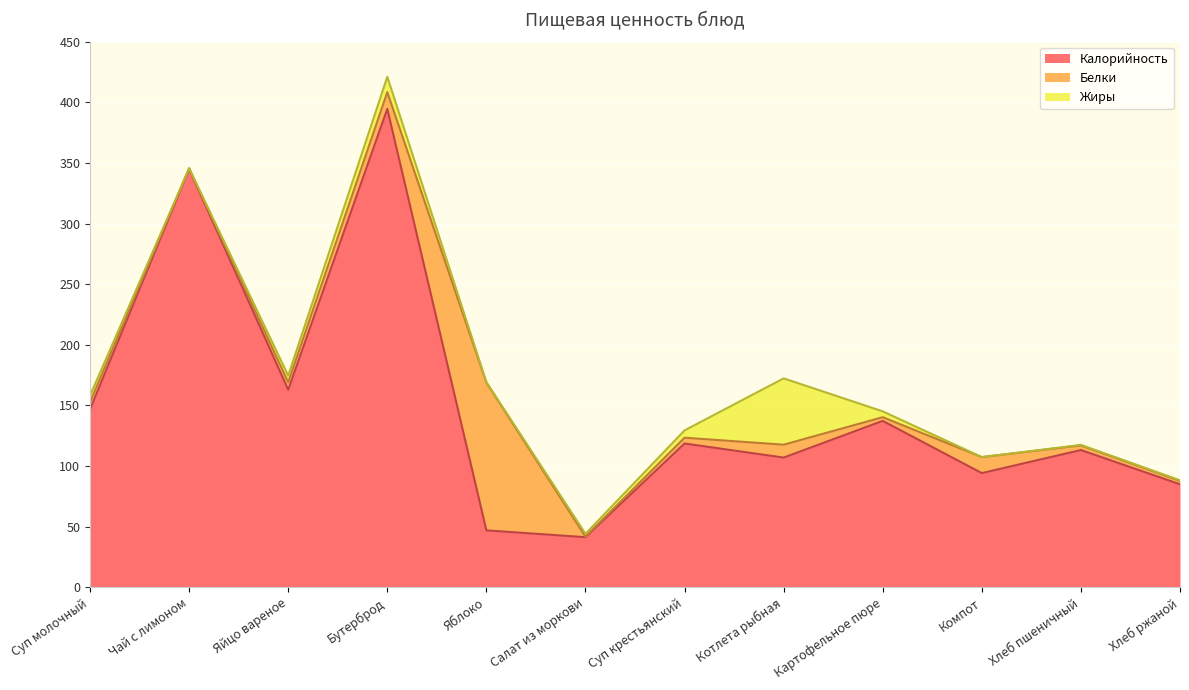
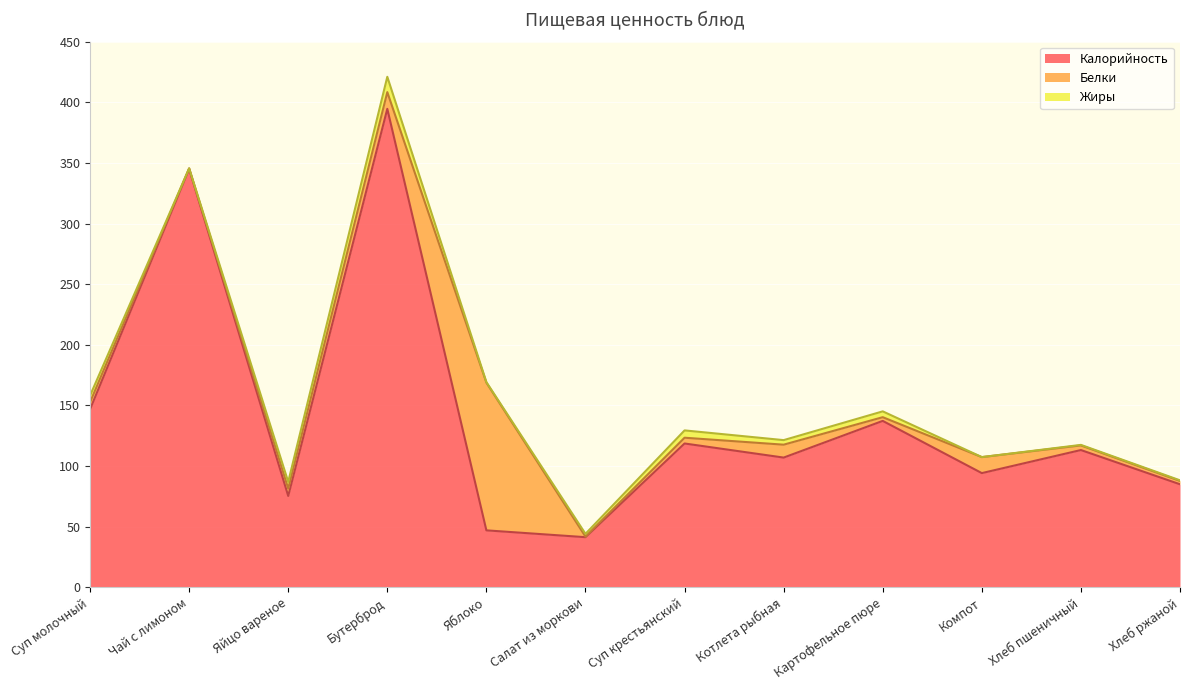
  {
    "Калорийность": {
      "Суп молочный": 147,
-     "Яйцо вареное": 163,
+     "Яйцо вареное": 75,
      "Бутерброд": 395,
      "Яблоко": 47,
      "Суп крестьянский": 119,
      "Котлета рыбная": 107,
      "Картофельное пюре": 137,
      "Компот": 94,
      "Хлеб пшеничный": 113,
      "Хлеб ржаной": 85
    },
    "Белки": {
      "Суп молочный": 6,
      "Яйцо вареное": 6,
      "Бутерброд": 14,
      "Суп крестьянский": 5,
      "Котлета рыбная": 11,
      "Картофельное пюре": 3
    },
    "Жиры": {
      "Суп молочный": 5,
      "Яйцо вареное": 6,
      "Бутерброд": 13,
      "Салат из моркови": 2,
      "Суп крестьянский": 6,
-     "Котлета рыбная": 55,
+     "Котлета рыбная": 4,
      "Картофельное пюре": 5
    }
  }
